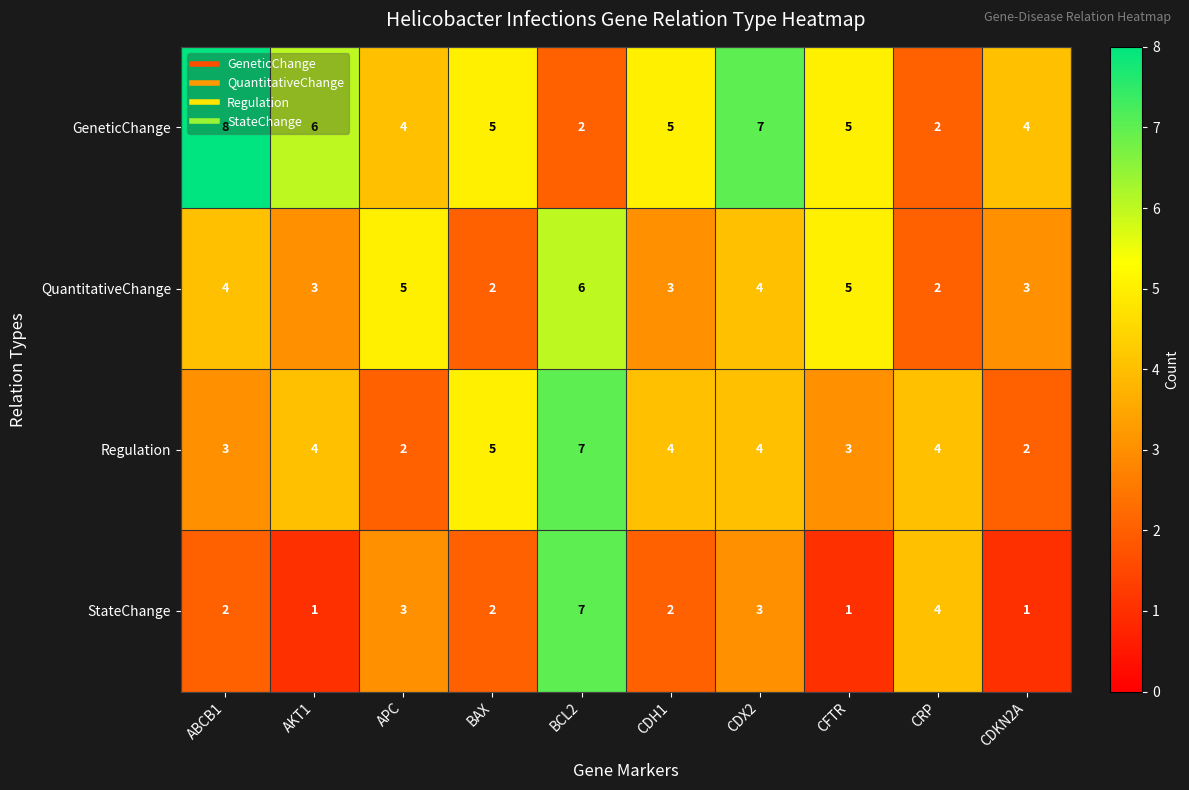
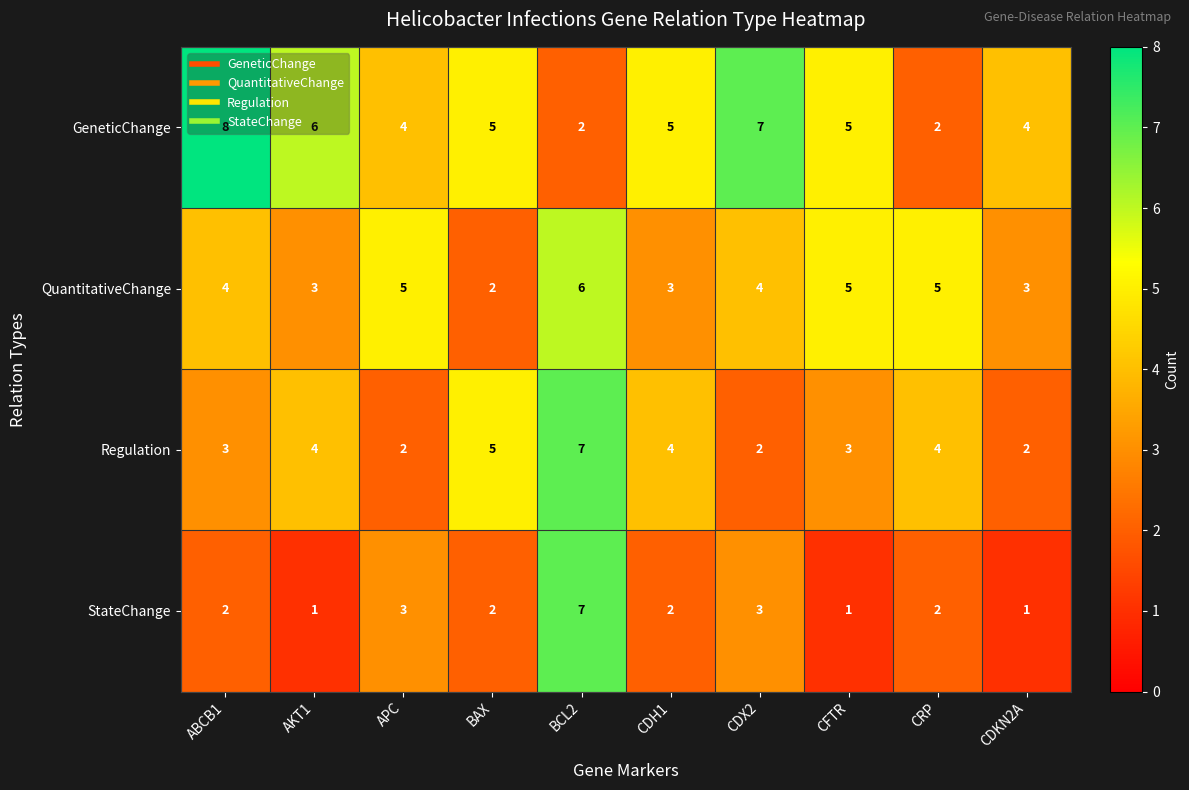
  {
    "GeneticChange": {
      "APC": 4,
      "BAX": 5,
      "BCL2": 2,
      "CDH1": 5,
      "CDX2": 7,
      "CFTR": 5,
      "CRP": 2,
      "CDKN2A": 4
    },
    "QuantitativeChange": {
      "ABCB1": 4,
      "AKT1": 3,
      "APC": 5,
      "BAX": 2,
      "BCL2": 6,
      "CDH1": 3,
      "CDX2": 4,
      "CFTR": 5,
-     "CRP": 2,
+     "CRP": 5,
      "CDKN2A": 3
    },
    "Regulation": {
      "ABCB1": 3,
      "AKT1": 4,
      "APC": 2,
      "BAX": 5,
      "BCL2": 7,
      "CDH1": 4,
-     "CDX2": 4,
+     "CDX2": 2,
      "CFTR": 3,
      "CRP": 4,
      "CDKN2A": 2
    },
    "StateChange": {
      "ABCB1": 2,
      "AKT1": 1,
      "APC": 3,
      "BAX": 2,
      "BCL2": 7,
      "CDH1": 2,
      "CDX2": 3,
      "CFTR": 1,
-     "CRP": 4,
+     "CRP": 2,
      "CDKN2A": 1
    }
  }
